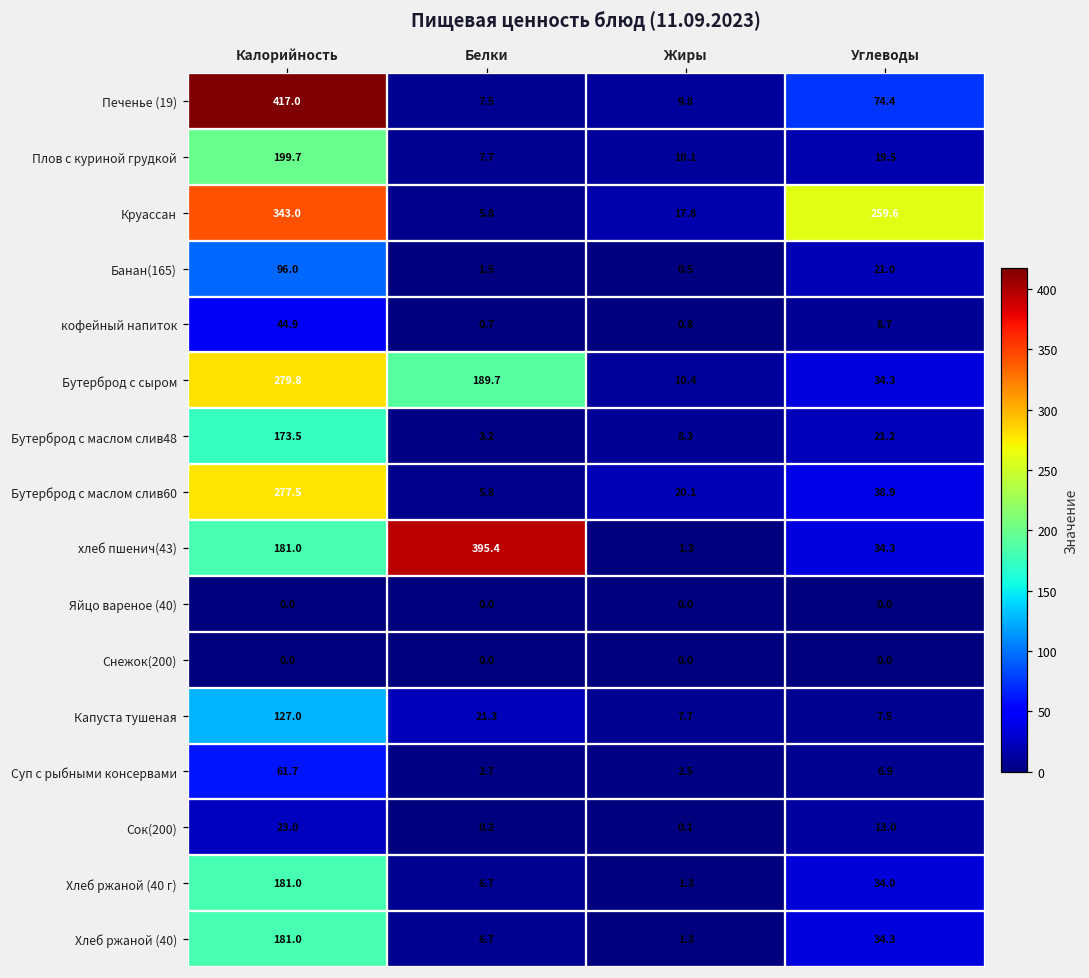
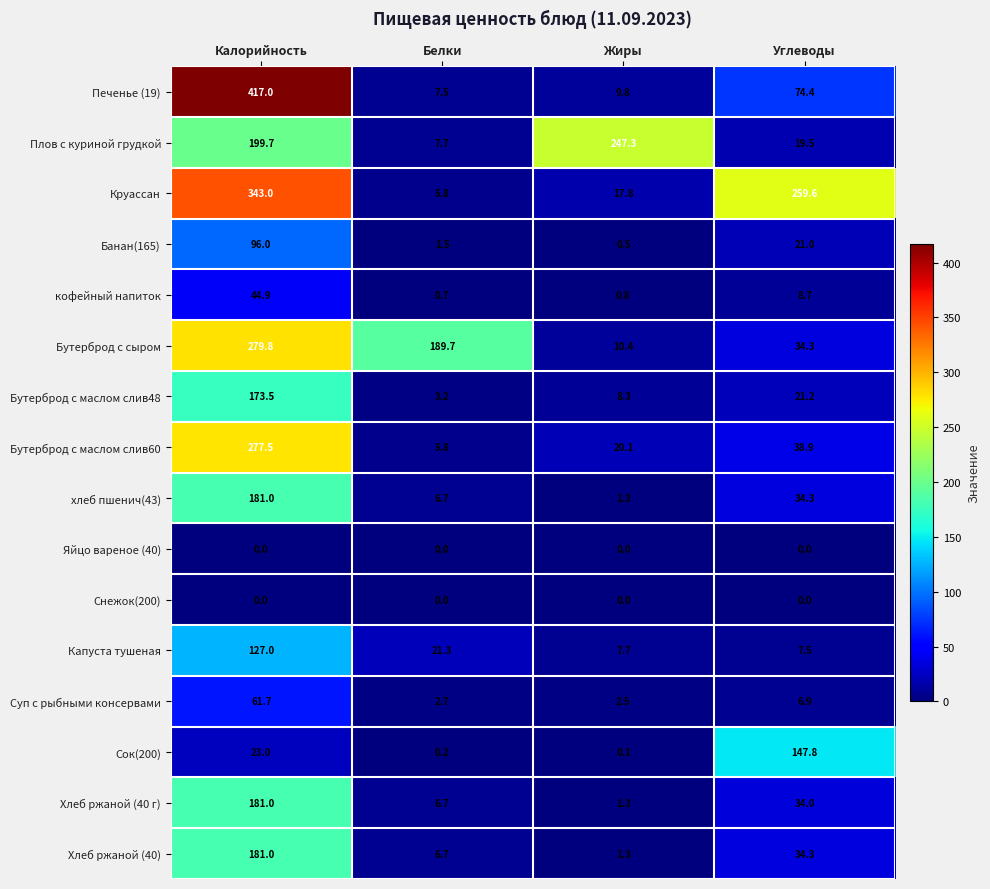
  {
    "Печенье (19)": {
      "Калорийность": 417.0,
      "Белки": 7.5,
      "Жиры": 9.8,
      "Углеводы": 74.4
    },
    "Плов с куриной грудкой": {
      "Калорийность": 199.7,
      "Белки": 7.7,
-     "Жиры": 10.1,
+     "Жиры": 247.3,
      "Углеводы": 19.5
    },
    "Круассан": {
      "Калорийность": 343.0,
      "Белки": 5.8,
      "Жиры": 17.8,
      "Углеводы": 259.6
    },
    "Банан(165)": {
      "Калорийность": 96.0,
      "Белки": 1.5,
      "Жиры": 0.5,
      "Углеводы": 21.0
    },
    "кофейный напиток": {
      "Калорийность": 44.9,
      "Белки": 0.7,
      "Жиры": 0.8,
      "Углеводы": 8.7
    },
    "Бутерброд с сыром": {
      "Калорийность": 279.8,
      "Белки": 189.7,
      "Жиры": 10.4,
      "Углеводы": 34.3
    },
    "Бутерброд с маслом слив48": {
      "Калорийность": 173.5,
      "Белки": 3.2,
      "Жиры": 8.3,
      "Углеводы": 21.2
    },
    "Бутерброд с маслом слив60": {
      "Калорийность": 277.5,
      "Белки": 5.8,
      "Жиры": 20.1,
      "Углеводы": 38.9
    },
    "хлеб пшенич(43)": {
      "Калорийность": 181.0,
-     "Белки": 395.4,
+     "Белки": 6.7,
      "Жиры": 1.3,
      "Углеводы": 34.3
    },
    "Яйцо вареное (40)": {
      "Калорийность": 0.0,
      "Белки": 0.0,
      "Жиры": 0.0,
      "Углеводы": 0.0
    },
    "Снежок(200)": {
      "Калорийность": 0.0,
      "Белки": 0.0,
      "Жиры": 0.0,
      "Углеводы": 0.0
    },
    "Капуста тушеная": {
      "Калорийность": 127.0,
      "Белки": 21.3,
      "Жиры": 7.7,
      "Углеводы": 7.5
    },
    "Суп с рыбными консервами": {
      "Калорийность": 61.7,
      "Белки": 2.7,
      "Жиры": 2.5,
      "Углеводы": 6.9
    },
    "Сок(200)": {
      "Калорийность": 23.0,
      "Белки": 0.2,
      "Жиры": 0.1,
-     "Углеводы": 13.0
+     "Углеводы": 147.8
    },
    "Хлеб ржаной (40 г)": {
      "Калорийность": 181.0,
      "Белки": 6.7,
      "Жиры": 1.3,
      "Углеводы": 34.0
    },
    "Хлеб ржаной (40)": {
      "Калорийность": 181.0,
      "Белки": 6.7,
      "Жиры": 1.3,
      "Углеводы": 34.3
    }
  }
